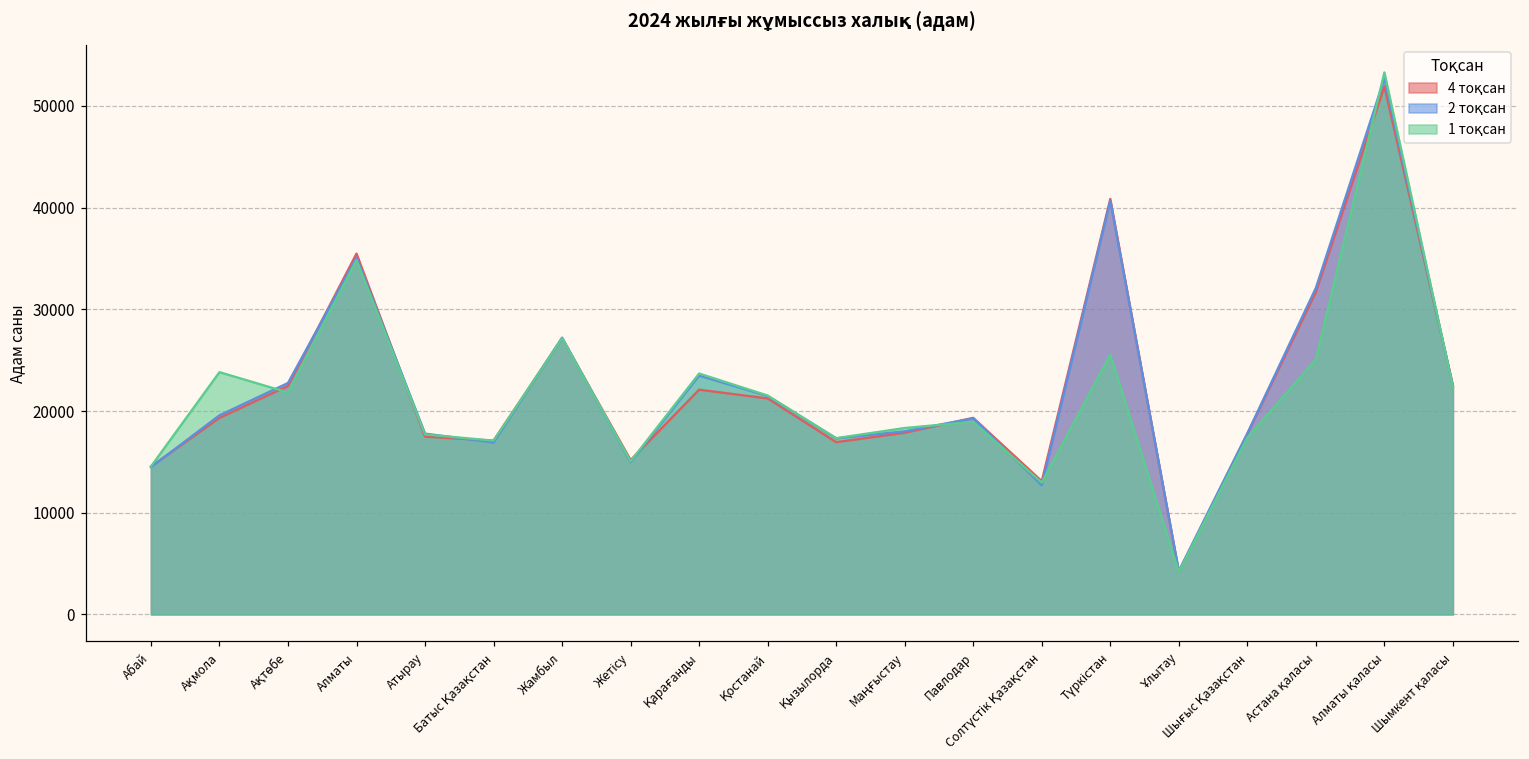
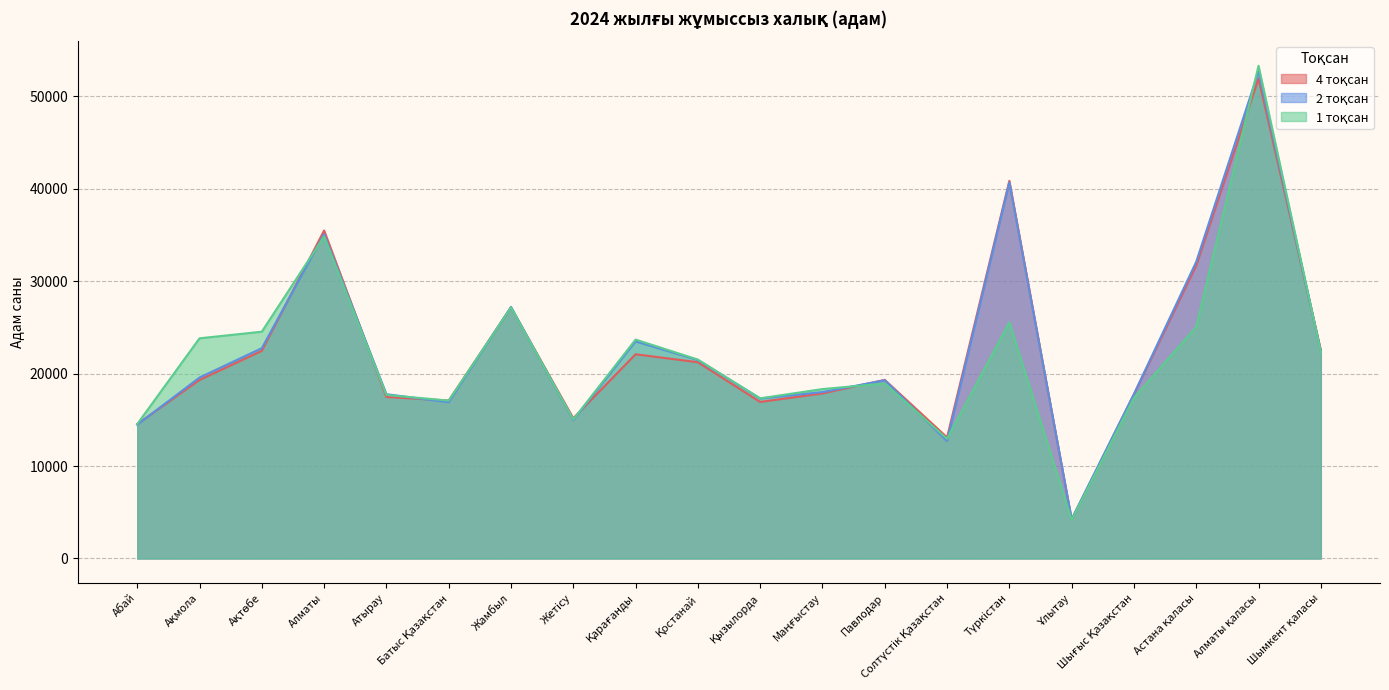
  {
    "4 тоқсан": {
      "Ақтөбе": 22000,
      "Алматы": 35000,
      "Қарағанды": 22000,
      "Қызылорда": 17000,
      "Астана қаласы": 32000,
      "Алматы қаласы": 52000
    },
    "2 тоқсан": {
      "Ақтөбе": 23000,
      "Астана қаласы": 32000,
      "Алматы қаласы": 53000
    },
    "1 тоқсан": {
      "Ақмола": 24000,
-     "Ақтөбе": 22000,
+     "Ақтөбе": 25000,
      "Маңғыстау": 18000,
      "Павлодар": 19000,
      "Түркістан": 26000,
      "Шығыс Қазақстан": 17000,
      "Астана қаласы": 25000,
      "Алматы қаласы": 53000
    }
  }
